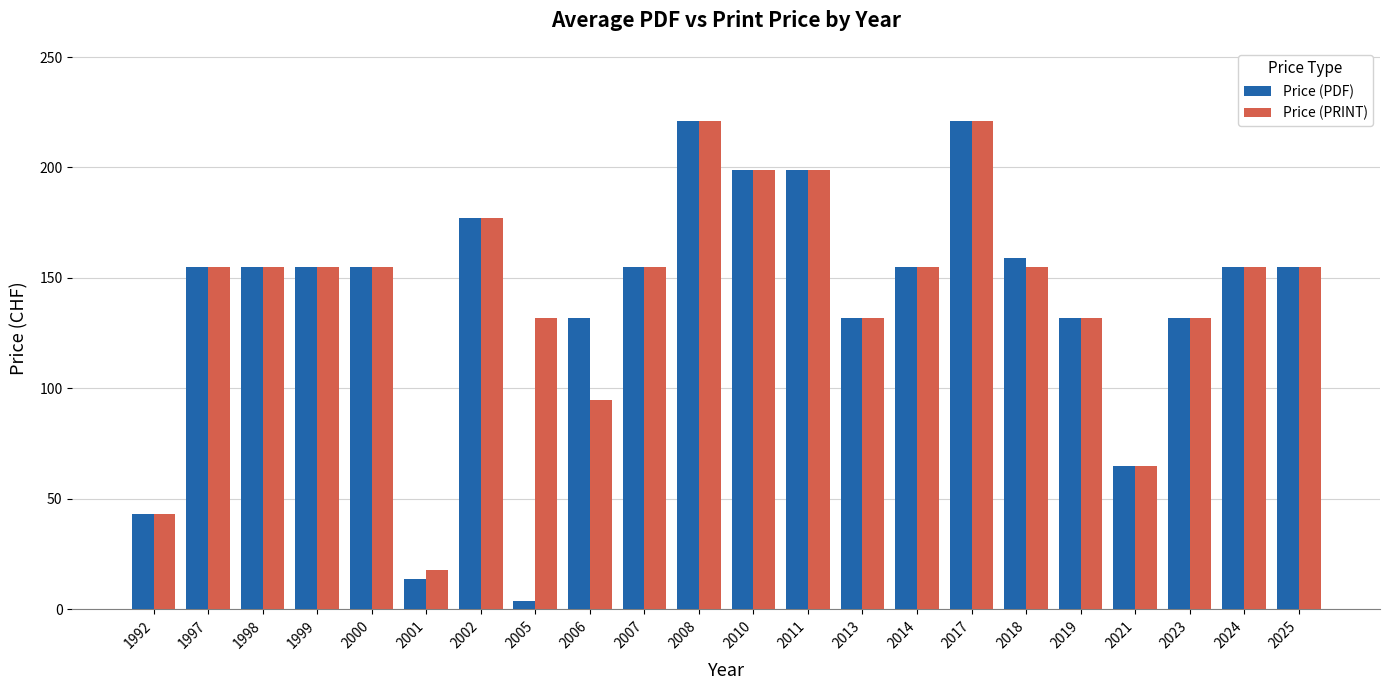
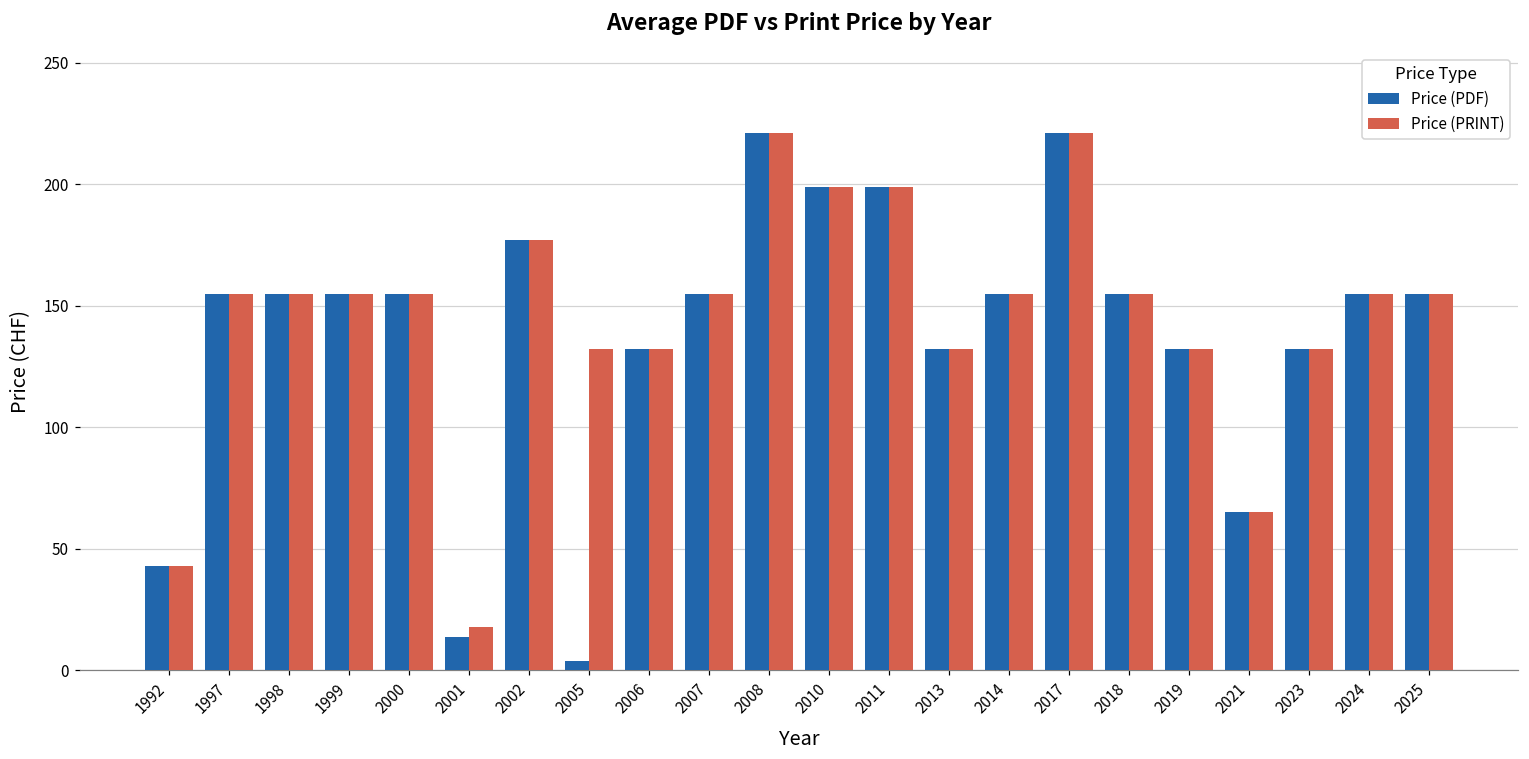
  {
    "Price (PDF)": {
      "1992": 43,
      "1997": 155,
      "1998": 155,
      "1999": 155,
      "2000": 155,
      "2001": 14,
      "2002": 177,
      "2005": 4,
      "2006": 132,
      "2007": 155,
      "2008": 221,
      "2010": 199,
      "2011": 199,
      "2013": 132,
      "2014": 155,
      "2017": 221,
-     "2018": 159,
+     "2018": 155,
      "2019": 132,
      "2021": 65,
      "2023": 132,
      "2024": 155,
      "2025": 155
    },
    "Price (PRINT)": {
      "1992": 43,
      "1997": 155,
      "1998": 155,
      "1999": 155,
      "2000": 155,
      "2001": 18,
      "2002": 177,
      "2005": 132,
-     "2006": 95,
+     "2006": 132,
      "2007": 155,
      "2008": 221,
      "2010": 199,
      "2011": 199,
      "2013": 132,
      "2014": 155,
      "2017": 221,
      "2018": 155,
      "2019": 132,
      "2021": 65,
      "2023": 132,
      "2024": 155,
      "2025": 155
    }
  }
